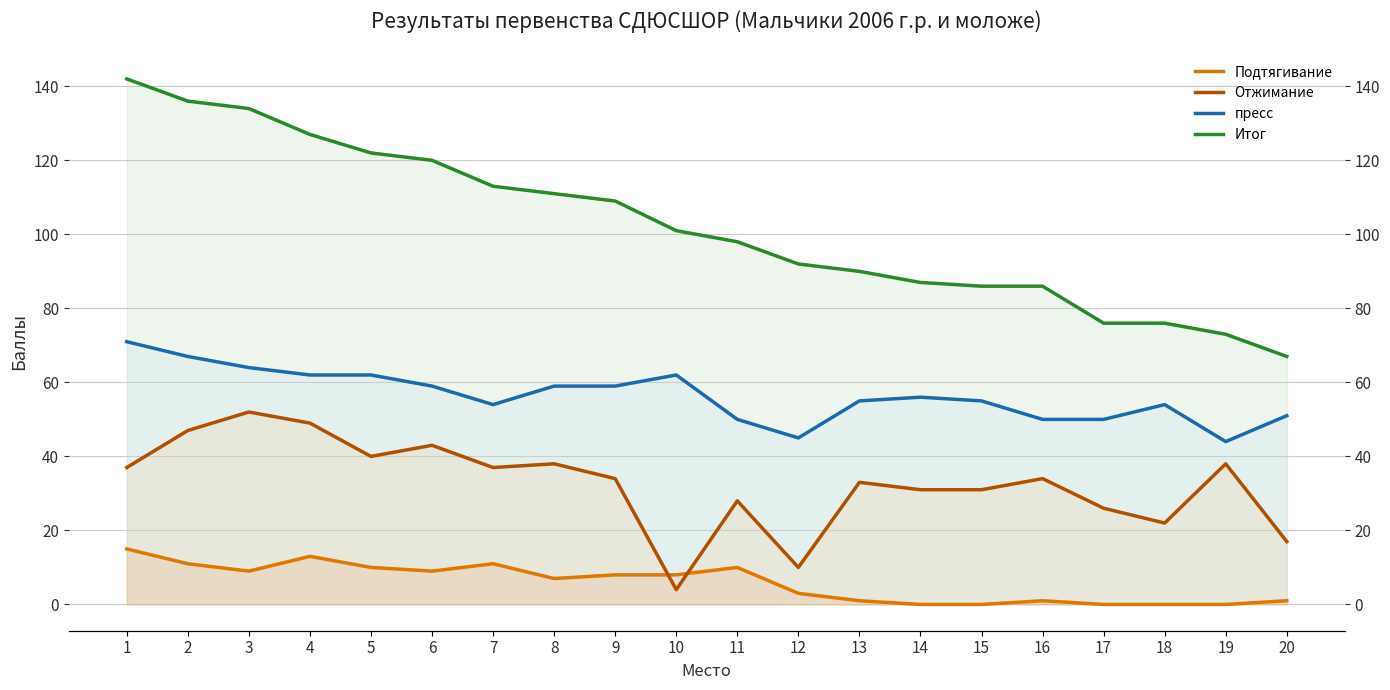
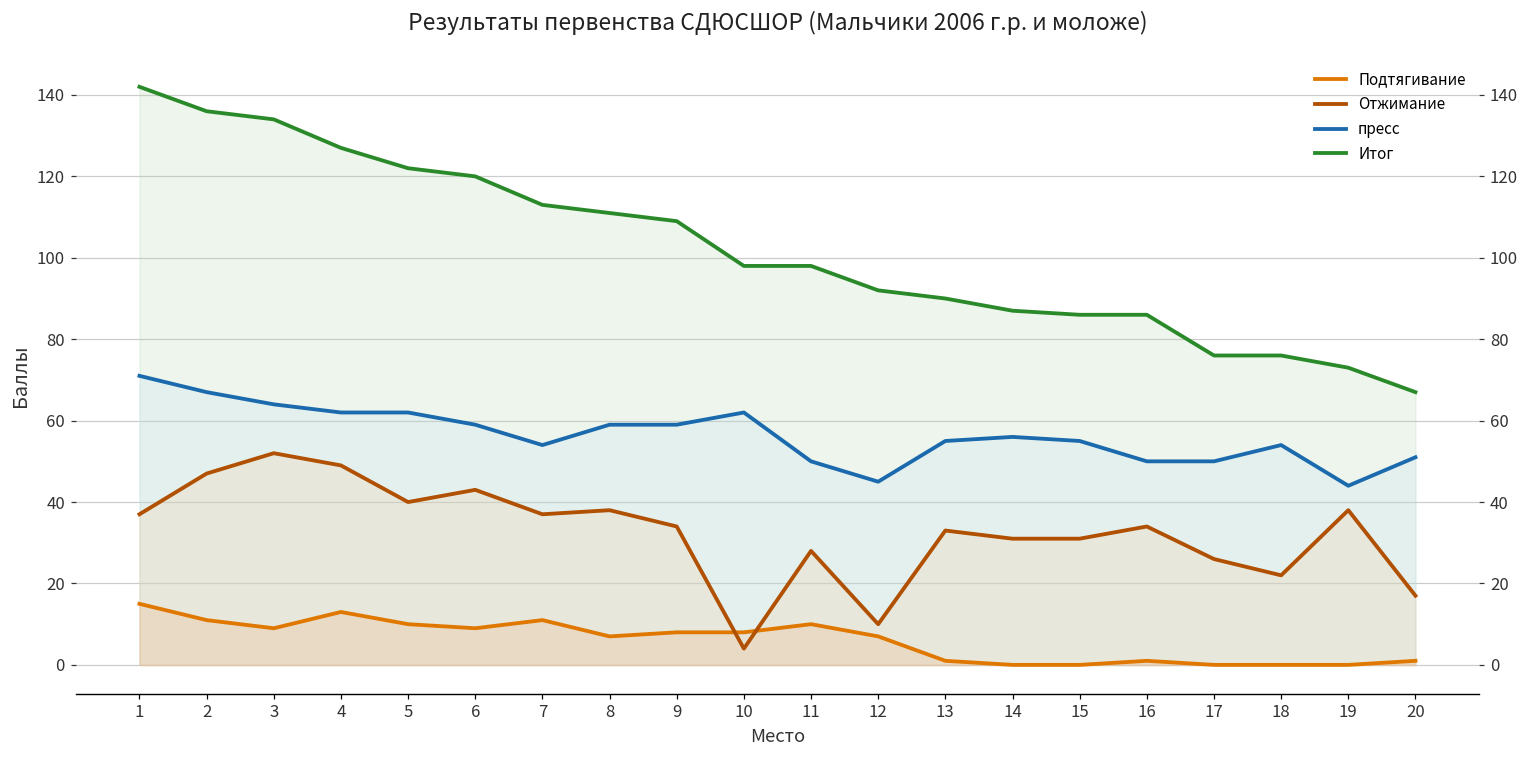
  {
    "Подтягивание": {
      "1": 15,
      "2": 11,
      "3": 9,
      "4": 13,
      "5": 10,
      "6": 9,
      "7": 11,
      "8": 7,
      "9": 8,
      "10": 8,
      "11": 10,
-     "12": 3,
+     "12": 7,
      "13": 1,
      "14": 0,
      "15": 0,
      "16": 1,
      "17": 0,
      "18": 0,
      "19": 0,
      "20": 1
    },
    "Отжимание": {
      "1": 37,
      "2": 47,
      "3": 52,
      "4": 49,
      "5": 40,
      "6": 43,
      "7": 37,
      "8": 38,
      "9": 34,
      "10": 4,
      "11": 28,
      "12": 10,
      "13": 33,
      "14": 31,
      "15": 31,
      "16": 34,
      "17": 26,
      "18": 22,
      "19": 38,
      "20": 17
    },
    "пресс": {
      "1": 71,
      "2": 67,
      "3": 64,
      "4": 62,
      "5": 62,
      "6": 59,
      "7": 54,
      "8": 59,
      "9": 59,
      "10": 62,
      "11": 50,
      "12": 45,
      "13": 55,
      "14": 56,
      "15": 55,
      "16": 50,
      "17": 50,
      "18": 54,
      "19": 44,
      "20": 51
    },
    "Итог": {
      "1": 142,
      "2": 136,
      "3": 134,
      "4": 127,
      "5": 122,
      "6": 120,
      "7": 113,
      "8": 111,
      "9": 109,
-     "10": 101,
+     "10": 98,
      "11": 98,
      "12": 92,
      "13": 90,
      "14": 87,
      "15": 86,
      "16": 86,
      "17": 76,
      "18": 76,
      "19": 73,
      "20": 67
    }
  }
